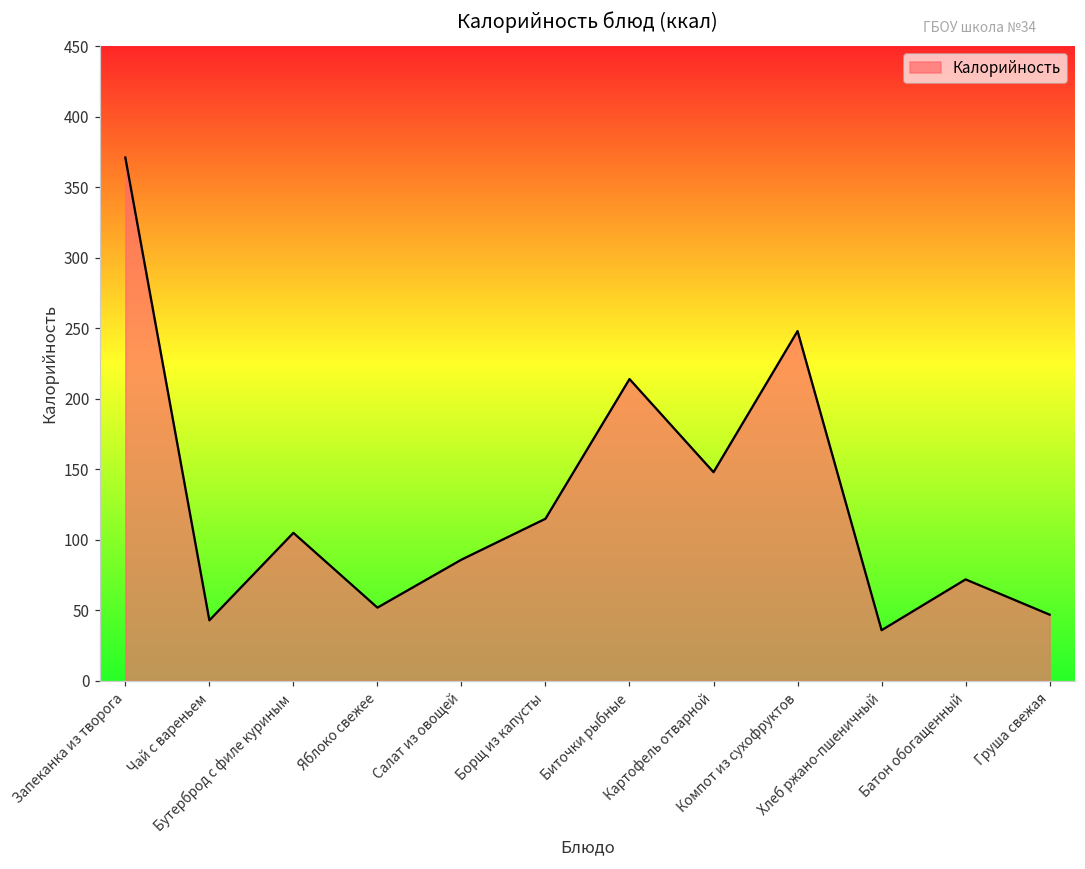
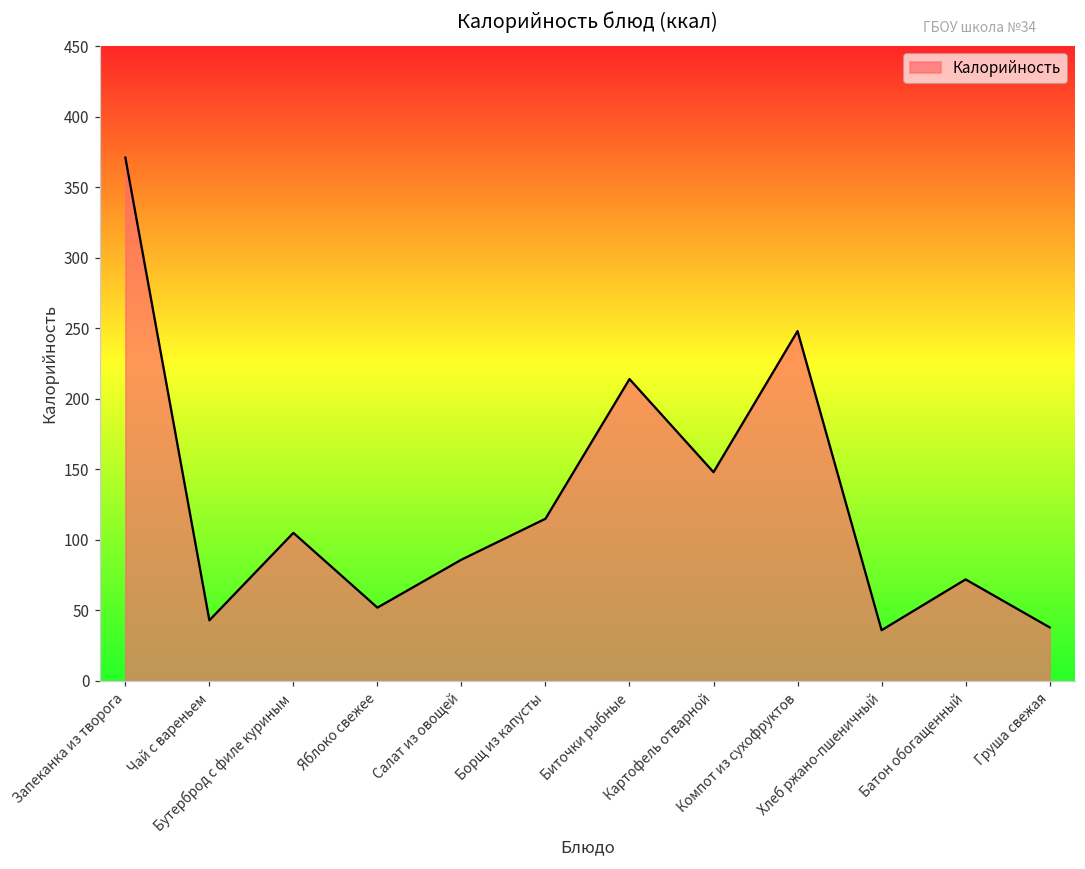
  {
    "Запеканка из творога": 371,
    "Чай с вареньем": 43,
    "Бутерброд с филе куриным": 105,
    "Яблоко свежее": 52,
    "Салат из овощей": 86,
    "Борщ из капусты": 115,
    "Биточки рыбные": 214,
    "Картофель отварной": 148,
    "Компот из сухофруктов": 248,
    "Хлеб ржано-пшеничный": 36,
    "Батон обогащенный": 72,
-   "Груша свежая": 47
+   "Груша свежая": 38
  }
